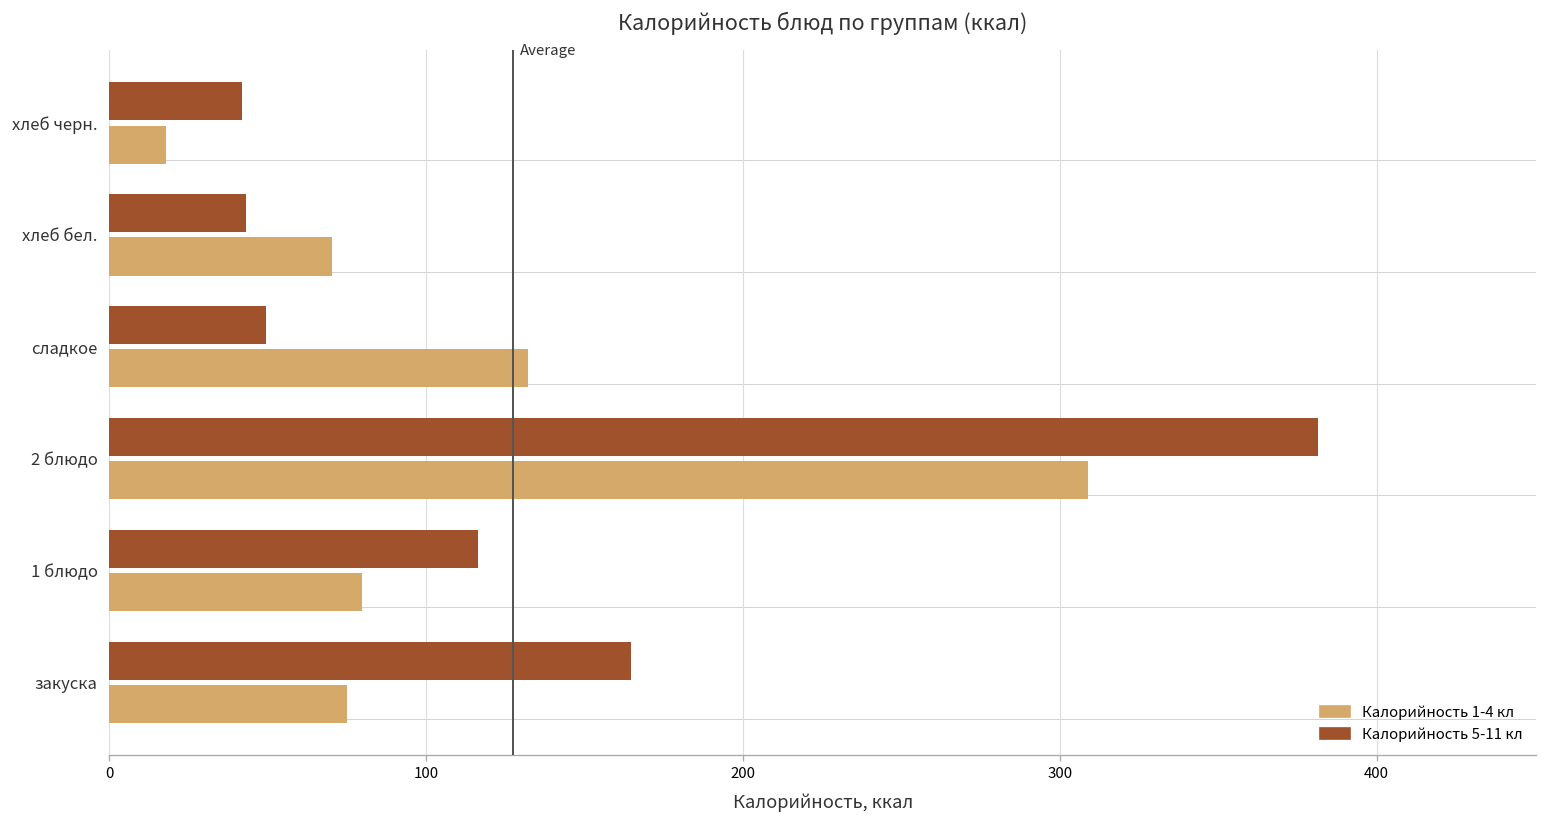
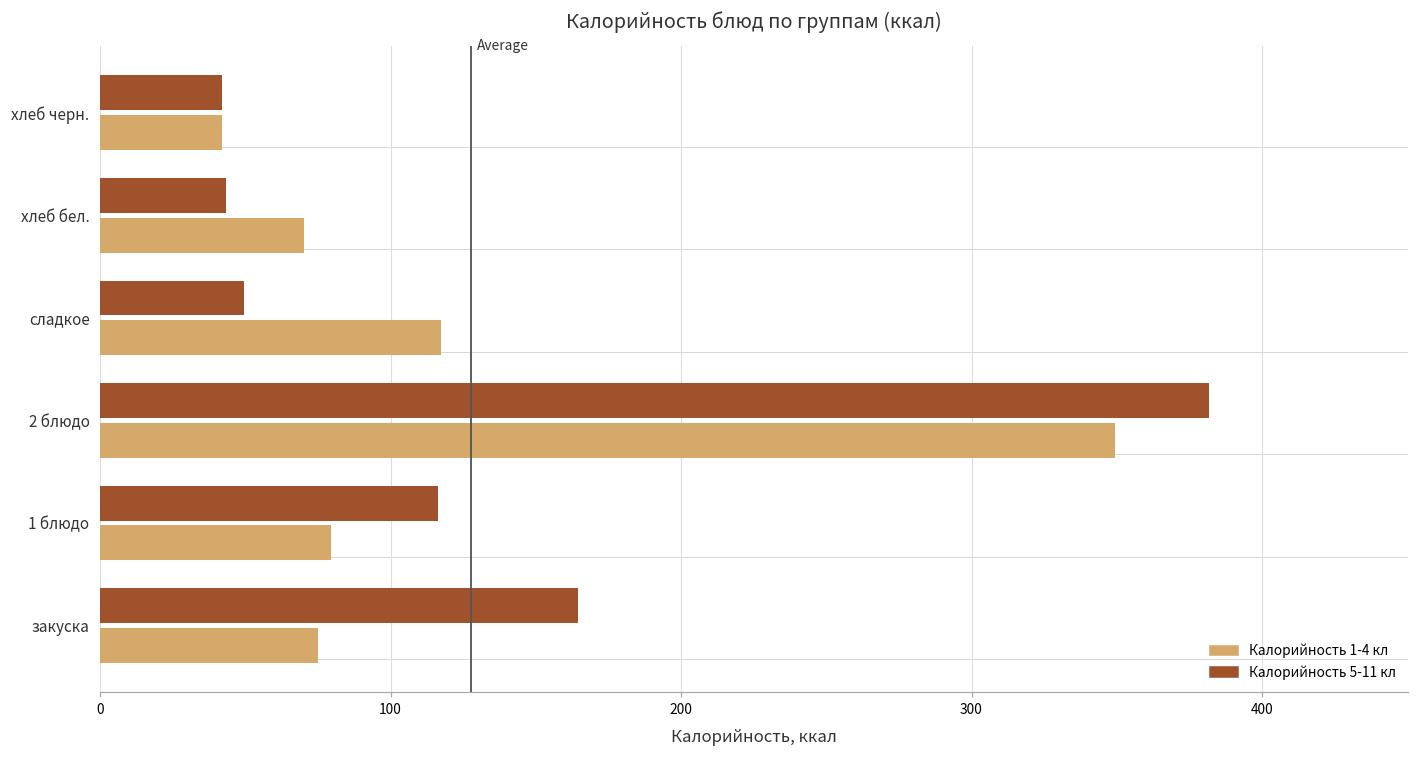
  {
    "Калорийность 1-4 кл": {
-     "хлеб черн.": 18,
+     "хлеб черн.": 42,
      "хлеб бел.": 70,
-     "сладкое": 132,
-     "2 блюдо": 309,
+     "сладкое": 117,
+     "2 блюдо": 349,
      "1 блюдо": 80,
      "закуска": 75
    },
    "Калорийность 5-11 кл": {
      "хлеб черн.": 42,
      "хлеб бел.": 43,
      "сладкое": 50,
      "2 блюдо": 382,
      "1 блюдо": 116,
      "закуска": 165
    }
  }
